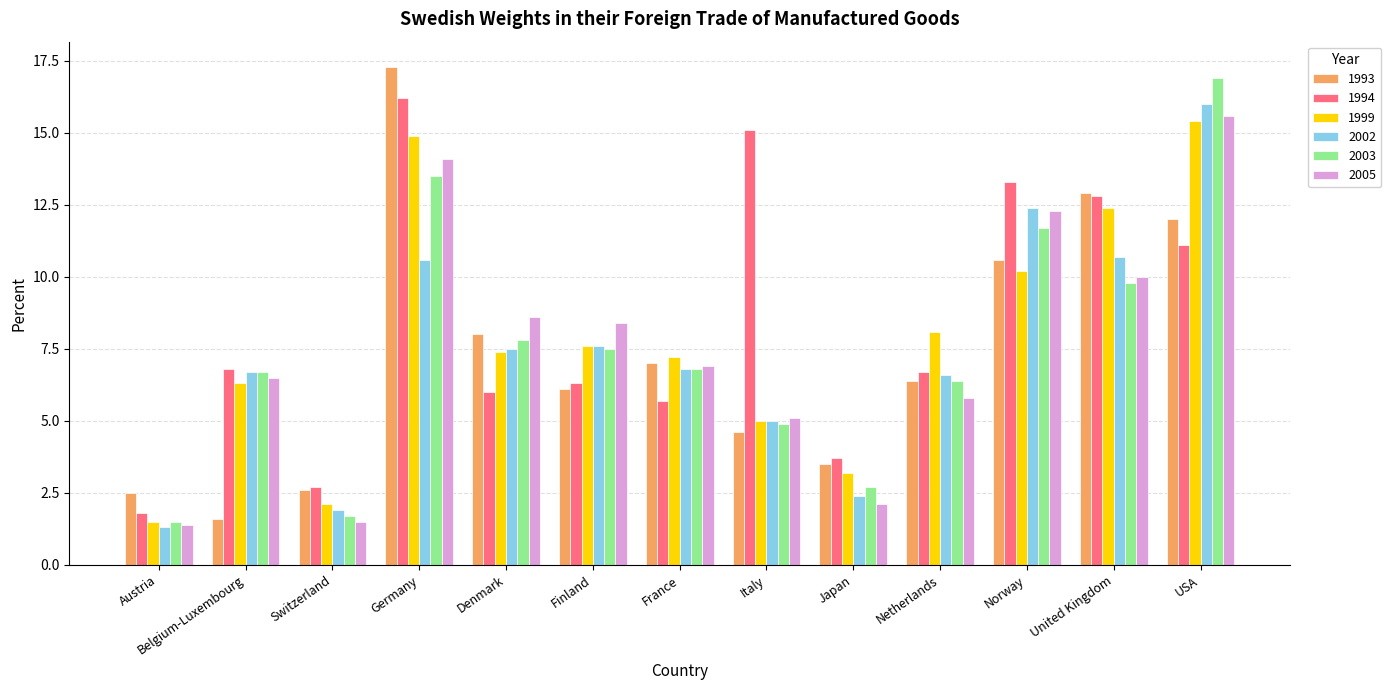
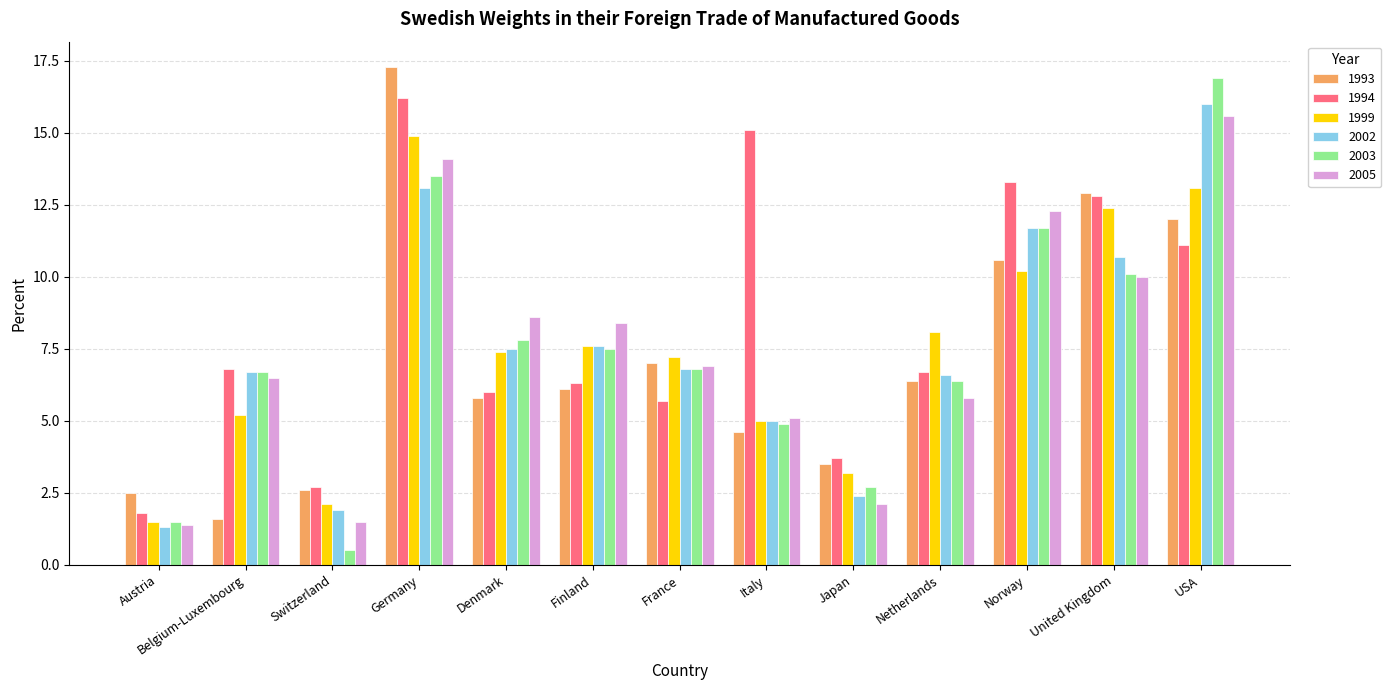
  {
    "1993": {
      "Austria": 2.5,
      "Belgium-Luxembourg": 1.6,
      "Switzerland": 2.6,
      "Germany": 17.3,
-     "Denmark": 8.0,
+     "Denmark": 5.8,
      "Finland": 6.1,
      "France": 7.0,
      "Italy": 4.6,
      "Japan": 3.5,
      "Netherlands": 6.4,
      "Norway": 10.6,
      "United Kingdom": 12.9,
      "USA": 12.0
    },
    "1994": {
      "Austria": 1.8,
      "Belgium-Luxembourg": 6.8,
      "Switzerland": 2.7,
      "Germany": 16.2,
      "Denmark": 6.0,
      "Finland": 6.3,
      "France": 5.7,
      "Italy": 15.1,
      "Japan": 3.7,
      "Netherlands": 6.7,
      "Norway": 13.3,
      "United Kingdom": 12.8,
      "USA": 11.1
    },
    "1999": {
      "Austria": 1.5,
-     "Belgium-Luxembourg": 6.3,
+     "Belgium-Luxembourg": 5.2,
      "Switzerland": 2.1,
      "Germany": 14.9,
      "Denmark": 7.4,
      "Finland": 7.6,
      "France": 7.2,
      "Italy": 5.0,
      "Japan": 3.2,
      "Netherlands": 8.1,
      "Norway": 10.2,
      "United Kingdom": 12.4,
-     "USA": 15.4
+     "USA": 13.1
    },
    "2002": {
      "Austria": 1.3,
      "Belgium-Luxembourg": 6.7,
      "Switzerland": 1.9,
-     "Germany": 10.6,
+     "Germany": 13.1,
      "Denmark": 7.5,
      "Finland": 7.6,
      "France": 6.8,
      "Italy": 5.0,
      "Japan": 2.4,
      "Netherlands": 6.6,
-     "Norway": 12.4,
+     "Norway": 11.7,
      "United Kingdom": 10.7,
      "USA": 16.0
    },
    "2003": {
      "Austria": 1.5,
      "Belgium-Luxembourg": 6.7,
-     "Switzerland": 1.7,
+     "Switzerland": 0.5,
      "Germany": 13.5,
      "Denmark": 7.8,
      "Finland": 7.5,
      "France": 6.8,
      "Italy": 4.9,
      "Japan": 2.7,
      "Netherlands": 6.4,
      "Norway": 11.7,
-     "United Kingdom": 9.8,
+     "United Kingdom": 10.1,
      "USA": 16.9
    },
    "2005": {
      "Austria": 1.4,
      "Belgium-Luxembourg": 6.5,
      "Switzerland": 1.5,
      "Germany": 14.1,
      "Denmark": 8.6,
      "Finland": 8.4,
      "France": 6.9,
      "Italy": 5.1,
      "Japan": 2.1,
      "Netherlands": 5.8,
      "Norway": 12.3,
      "United Kingdom": 10.0,
      "USA": 15.6
    }
  }
